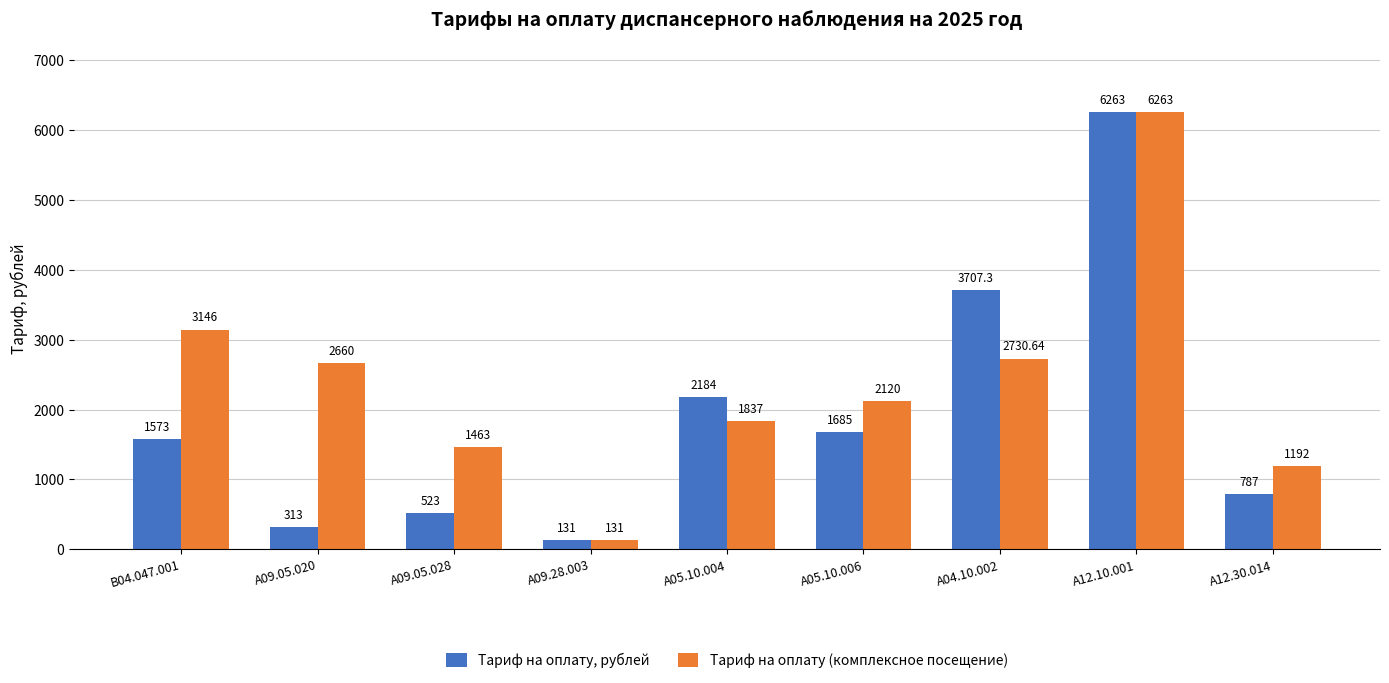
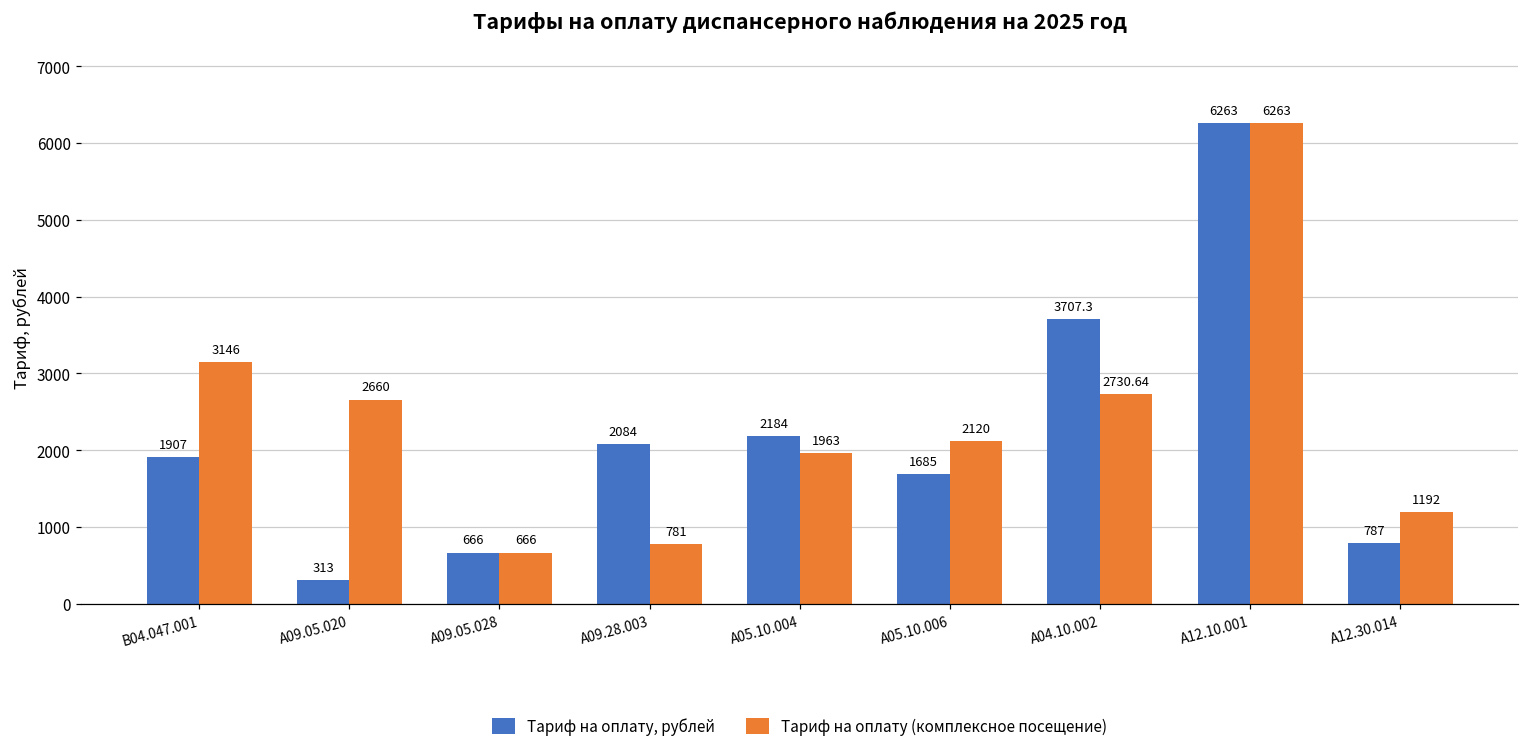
  {
    "Тариф на оплату, рублей": {
-     "B04.047.001": 1573,
+     "B04.047.001": 1907,
      "A09.05.020": 313,
-     "A09.05.028": 523,
-     "A09.28.003": 131,
+     "A09.05.028": 666,
+     "A09.28.003": 2084,
      "A05.10.004": 2184,
      "A05.10.006": 1685,
      "A04.10.002": 3707.3,
      "A12.10.001": 6263,
      "A12.30.014": 787
    },
    "Тариф на оплату (комплексное посещение)": {
      "B04.047.001": 3146,
      "A09.05.020": 2660,
-     "A09.05.028": 1463,
-     "A09.28.003": 131,
-     "A05.10.004": 1837,
+     "A09.05.028": 666,
+     "A09.28.003": 781,
+     "A05.10.004": 1963,
      "A05.10.006": 2120,
      "A04.10.002": 2730.64,
      "A12.10.001": 6263,
      "A12.30.014": 1192
    }
  }
